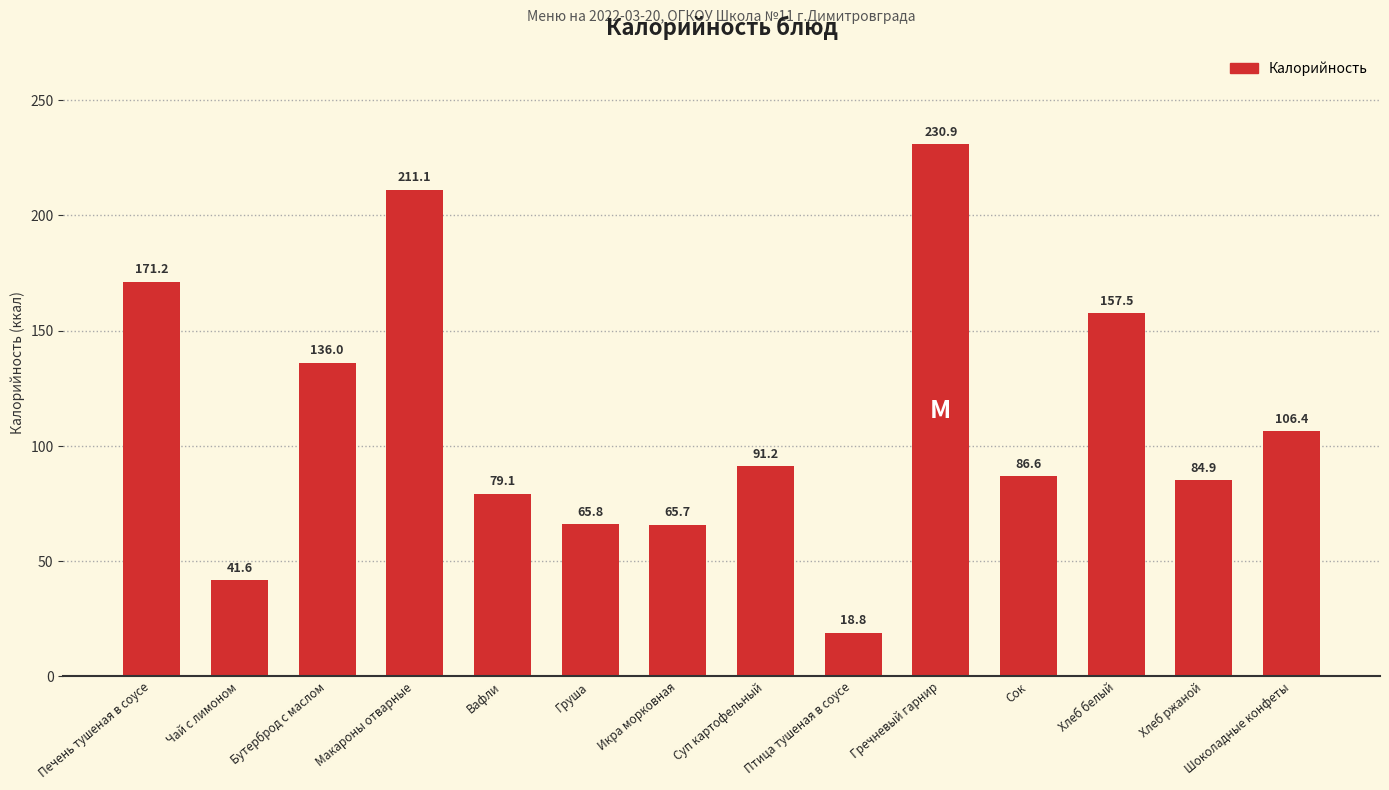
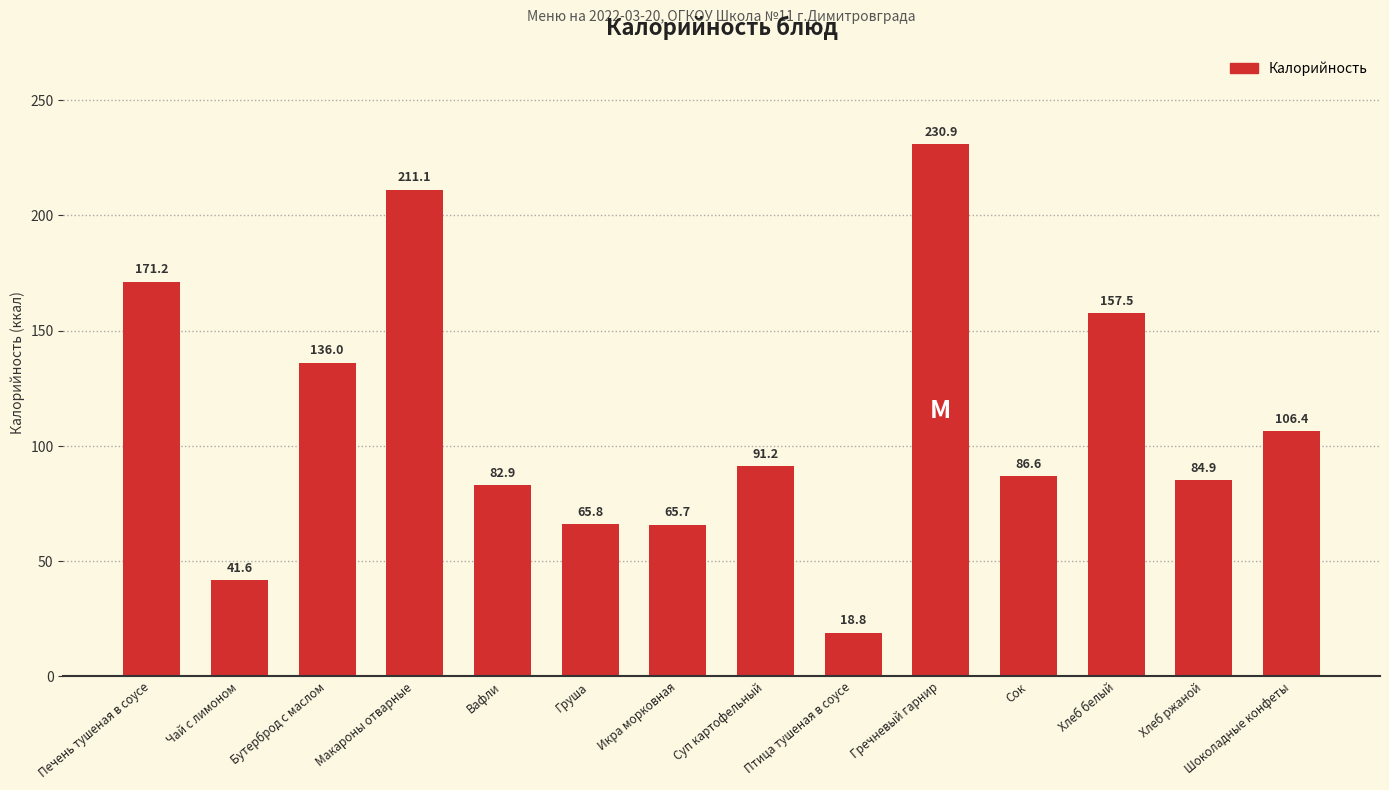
  {
    "Печень тушеная в соусе": 171.2,
    "Чай с лимоном": 41.6,
    "Бутерброд с маслом": 136.0,
    "Макароны отварные": 211.1,
-   "Вафли": 79.1,
+   "Вафли": 82.9,
    "Груша": 65.8,
    "Икра морковная": 65.7,
    "Суп картофельный": 91.2,
    "Птица тушеная в соусе": 18.8,
    "Гречневый гарнир": 230.9,
    "Сок": 86.6,
    "Хлеб белый": 157.5,
    "Хлеб ржаной": 84.9,
    "Шоколадные конфеты": 106.4
  }
